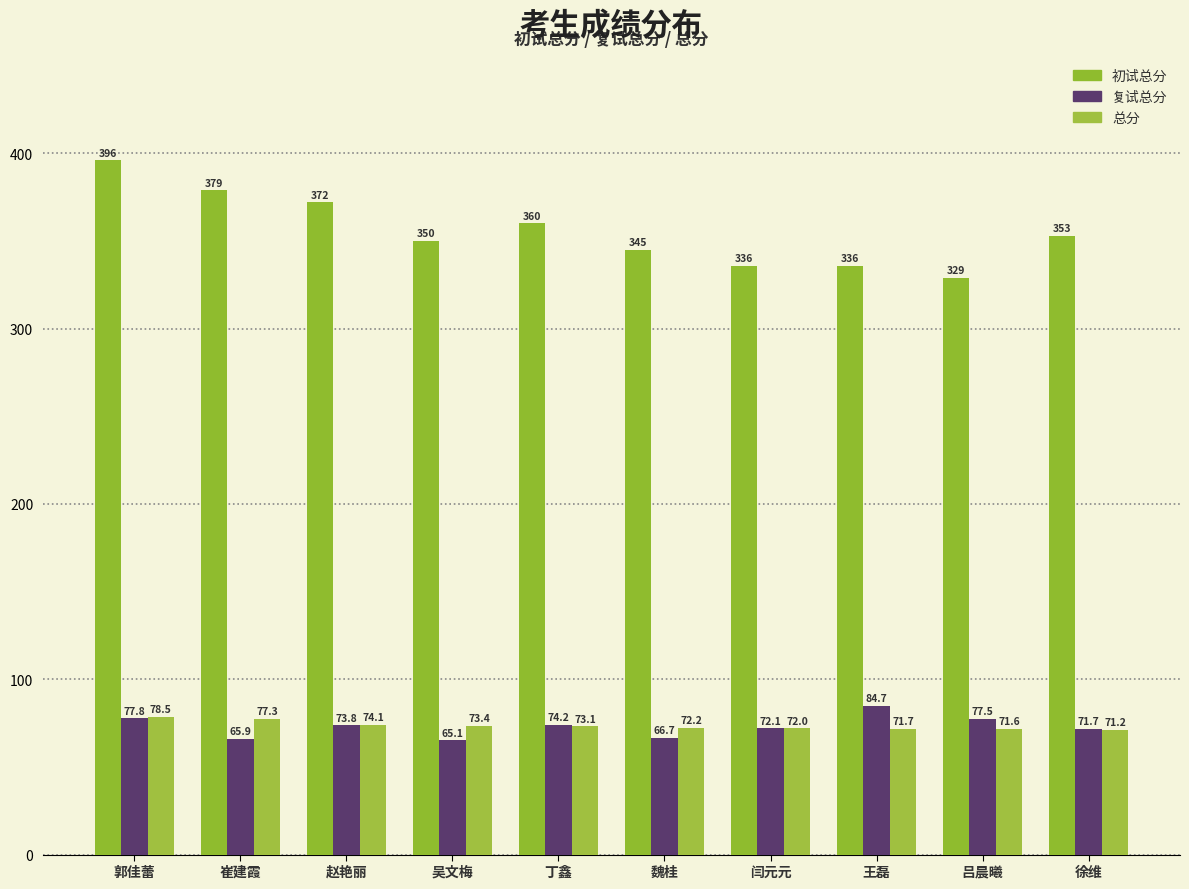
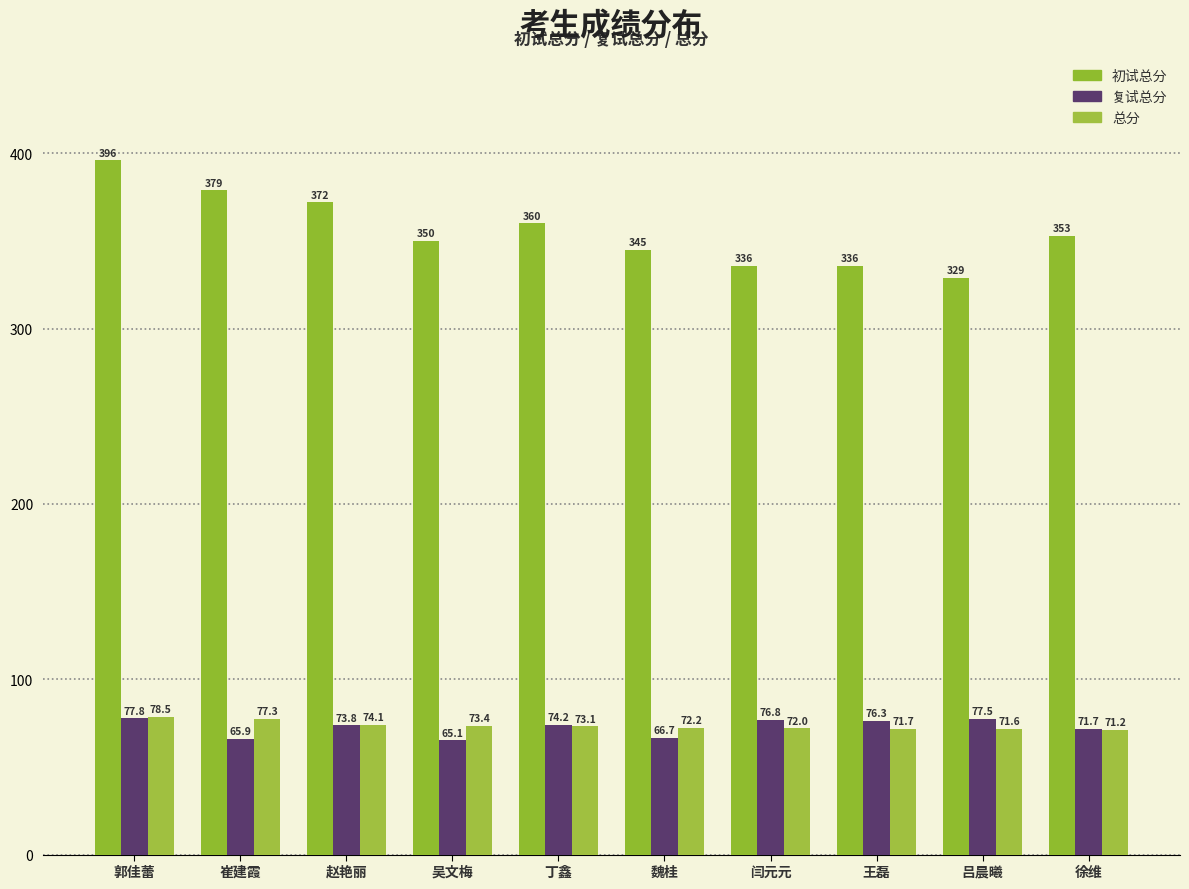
  {
    "复试总分": {
      "郭佳蕾": 77.8,
      "崔建霞": 65.9,
      "赵艳丽": 73.8,
      "吴文梅": 65.1,
      "丁鑫": 74.2,
      "魏桂": 66.7,
-     "闫元元": 72.1,
-     "王磊": 84.7,
+     "闫元元": 76.8,
+     "王磊": 76.3,
      "吕晨曦": 77.5,
      "徐维": 71.7
    }
  }
